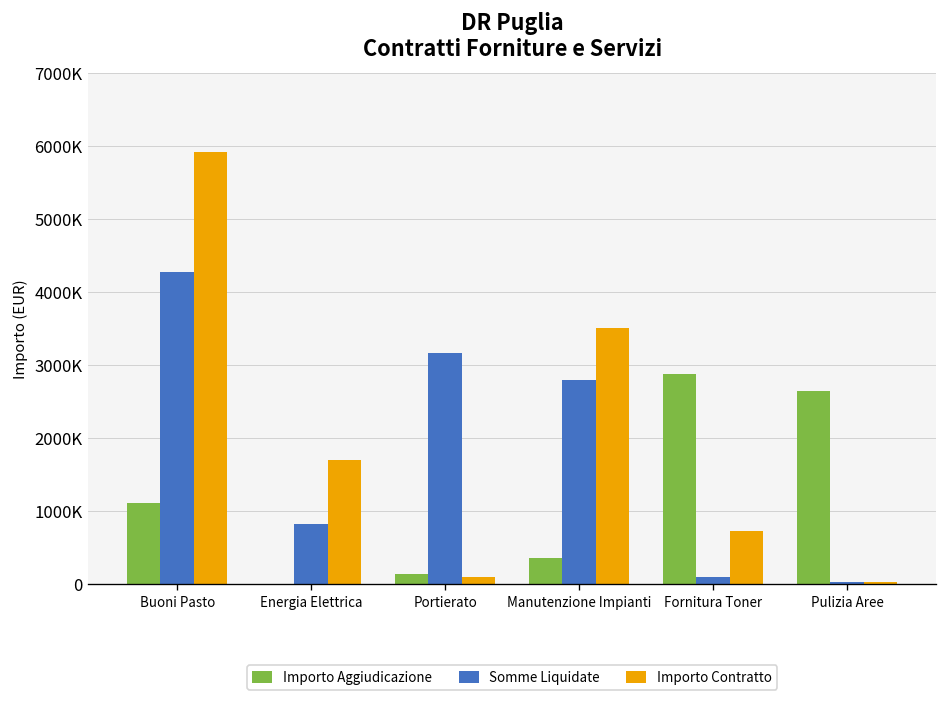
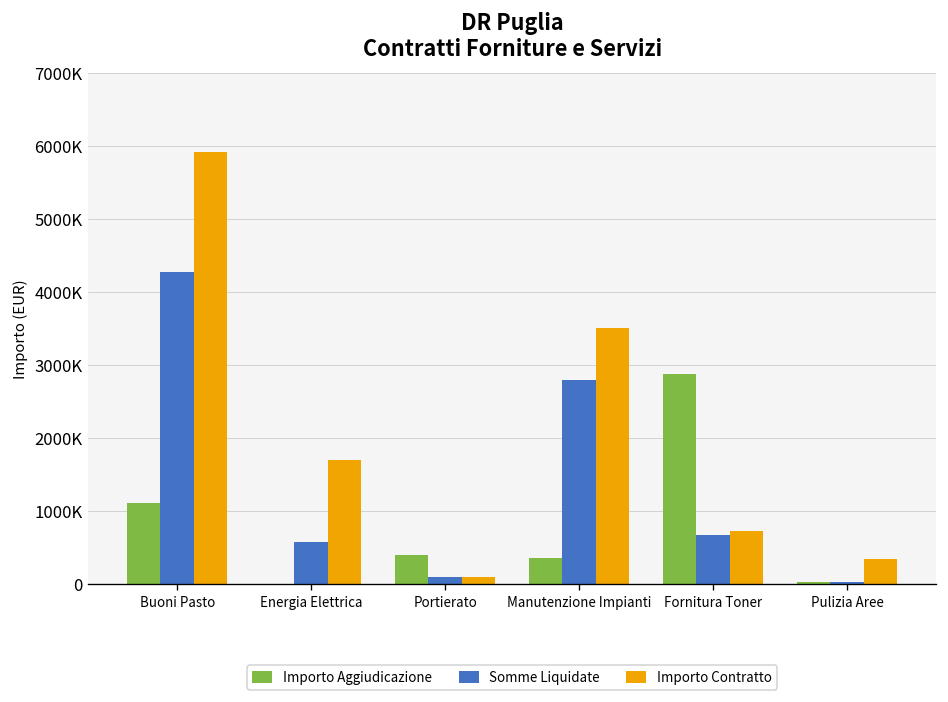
  {
    "Importo Aggiudicazione": {
      "Buoni Pasto": 1100000,
      "Energia Elettrica": 0,
-     "Portierato": 100000,
+     "Portierato": 400000,
      "Manutenzione Impianti": 400000,
      "Fornitura Toner": 2900000,
-     "Pulizia Aree": 2600000
+     "Pulizia Aree": 0
    },
    "Somme Liquidate": {
      "Buoni Pasto": 4300000,
-     "Energia Elettrica": 800000,
-     "Portierato": 3200000,
+     "Energia Elettrica": 600000,
+     "Portierato": 100000,
      "Manutenzione Impianti": 2800000,
-     "Fornitura Toner": 100000
+     "Fornitura Toner": 700000
    },
    "Importo Contratto": {
      "Buoni Pasto": 5900000,
      "Energia Elettrica": 1700000,
      "Portierato": 100000,
      "Manutenzione Impianti": 3500000,
      "Fornitura Toner": 700000,
-     "Pulizia Aree": 0
+     "Pulizia Aree": 300000
    }
  }
